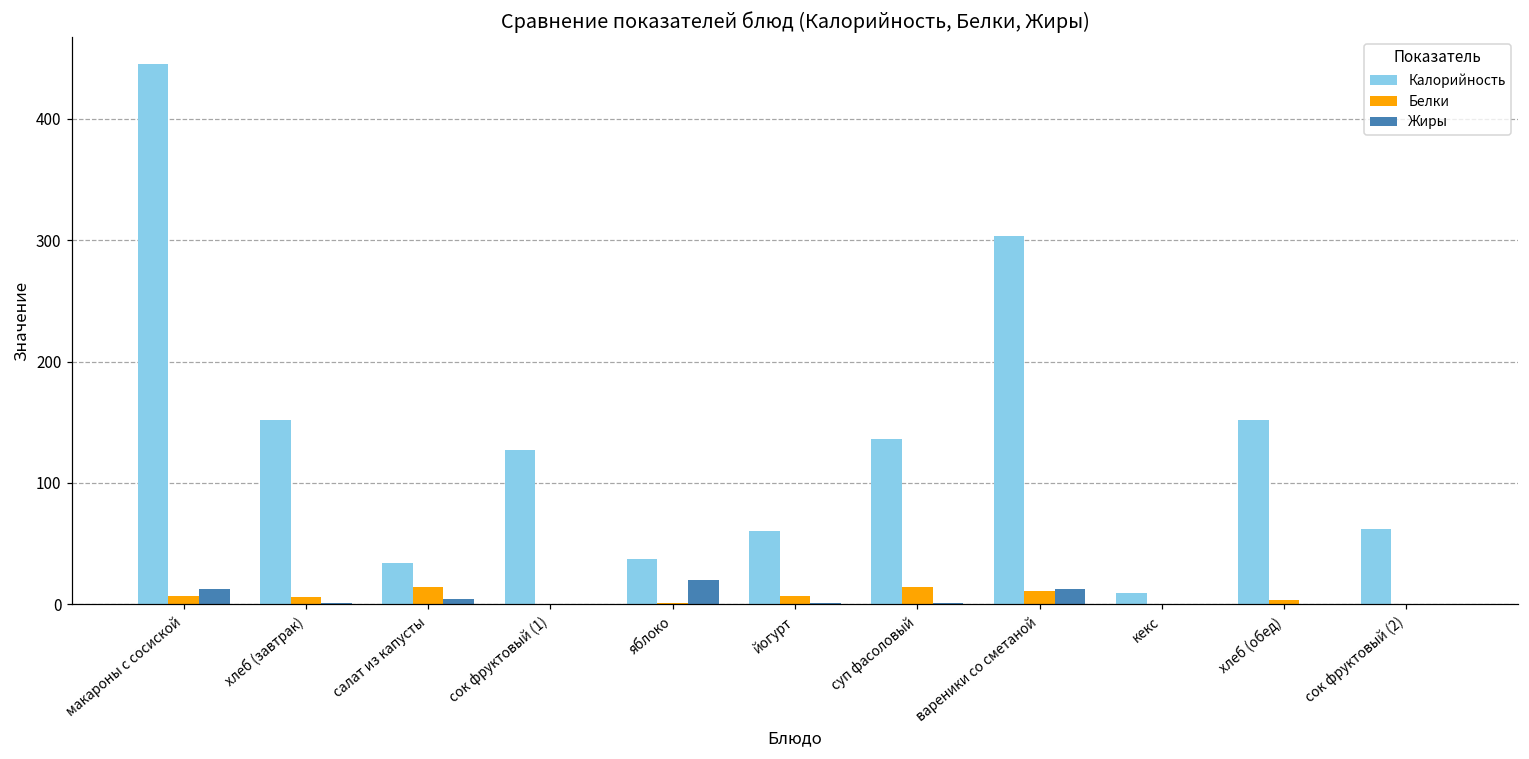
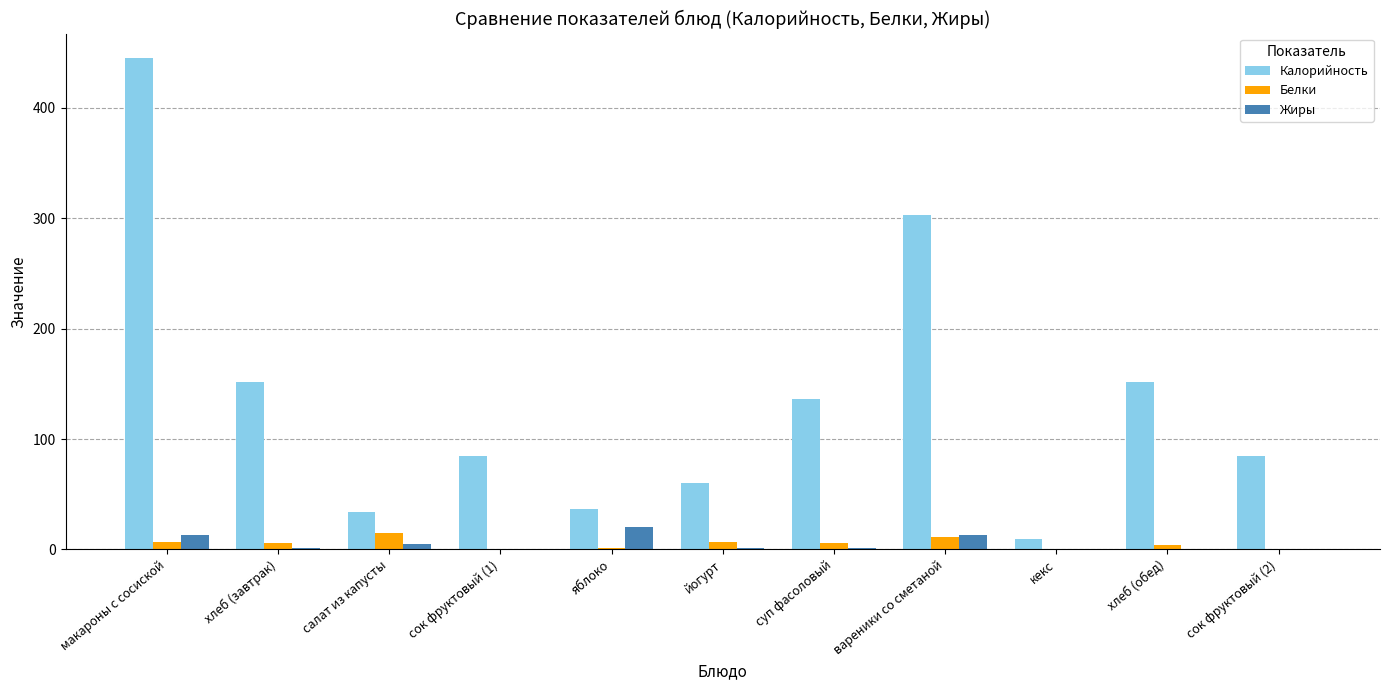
  {
    "Калорийность": {
      "макароны с сосиской": 445,
      "хлеб (завтрак)": 152,
      "салат из капусты": 34,
-     "сок фруктовый (1)": 127,
+     "сок фруктовый (1)": 85,
      "яблоко": 37,
      "йогурт": 61,
      "суп фасоловый": 136,
      "вареники со сметаной": 303,
      "кекс": 9,
      "хлеб (обед)": 152,
-     "сок фруктовый (2)": 62
+     "сок фруктовый (2)": 85
    },
    "Белки": {
      "макароны с сосиской": 7,
      "хлеб (завтрак)": 6,
      "салат из капусты": 15,
      "сок фруктовый (1)": 0,
      "йогурт": 7,
-     "суп фасоловый": 14,
+     "суп фасоловый": 6,
      "вареники со сметаной": 11,
      "кекс": 0,
      "хлеб (обед)": 4,
      "сок фруктовый (2)": 0
    },
    "Жиры": {
      "макароны с сосиской": 13,
      "салат из капусты": 5,
      "сок фруктовый (1)": 0,
      "яблоко": 20,
      "вареники со сметаной": 13,
      "кекс": 0,
      "хлеб (обед)": 0,
      "сок фруктовый (2)": 0
    }
  }
